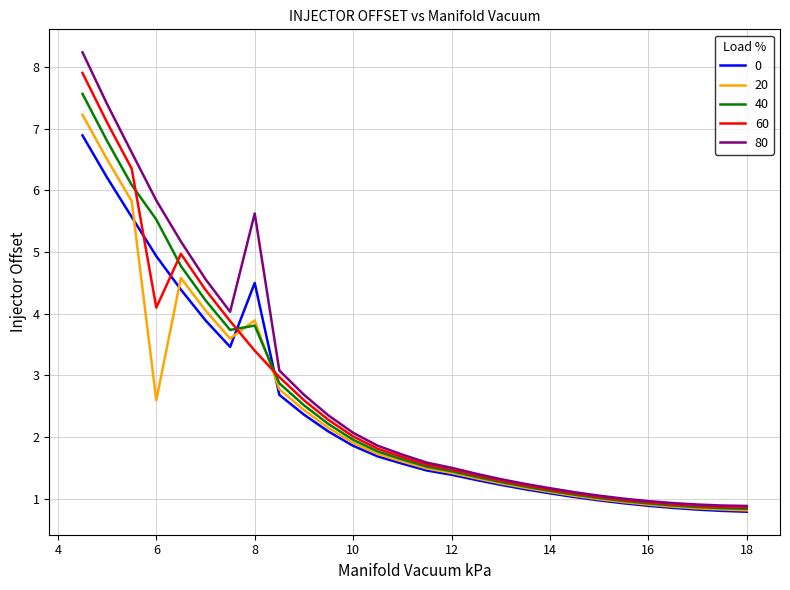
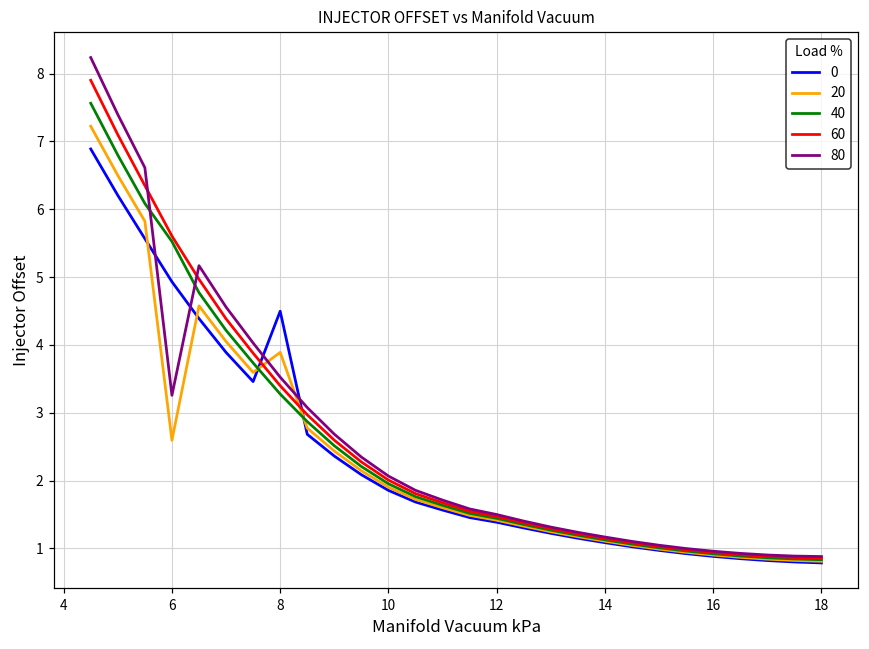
  {
    "0": {
      "6": 4.9,
      "8": 4.5,
      "10": 1.9
    },
    "20": {
      "6": 2.6,
      "8": 3.9,
      "10": 1.9
    },
    "40": {
      "6": 5.5,
-     "8": 3.8,
+     "8": 3.3,
      "10": 2.0
    },
    "60": {
-     "6": 4.1,
+     "6": 5.6,
      "8": 3.4,
      "10": 2.0
    },
    "80": {
-     "6": 5.8,
-     "8": 5.6,
+     "6": 3.3,
+     "8": 3.5,
      "10": 2.1
    }
  }
